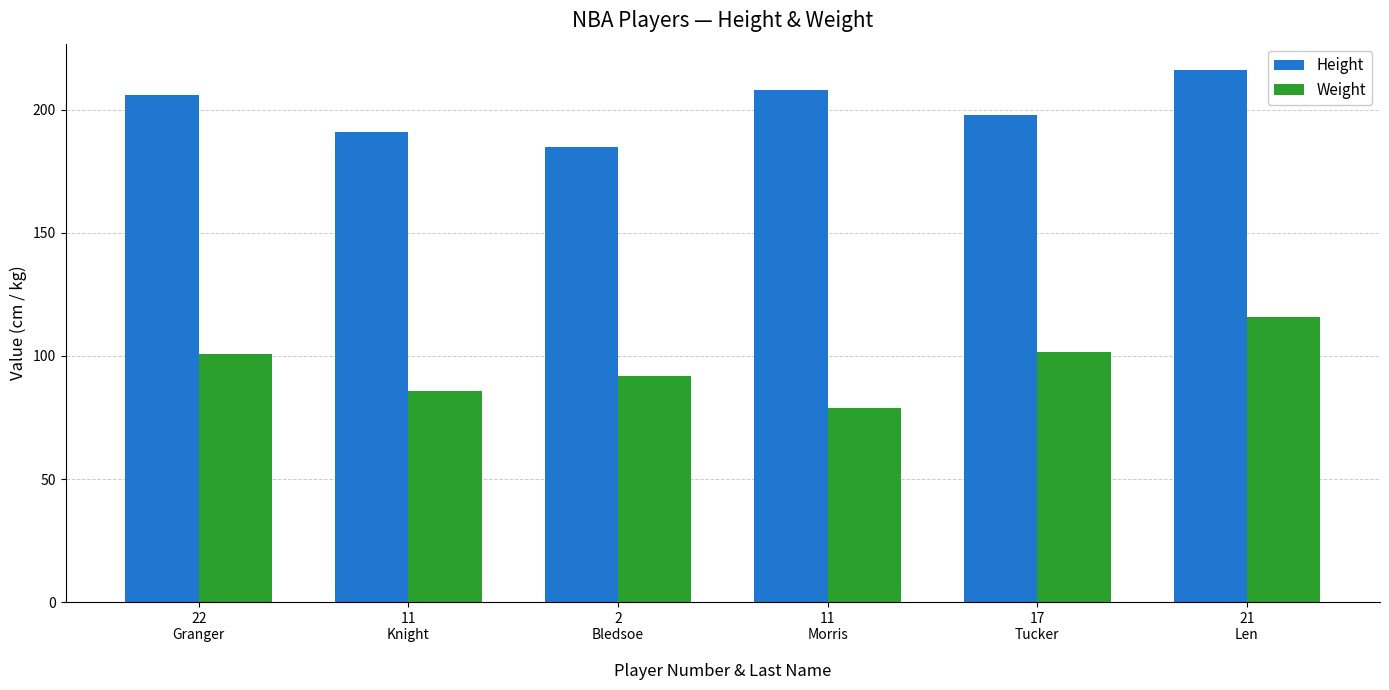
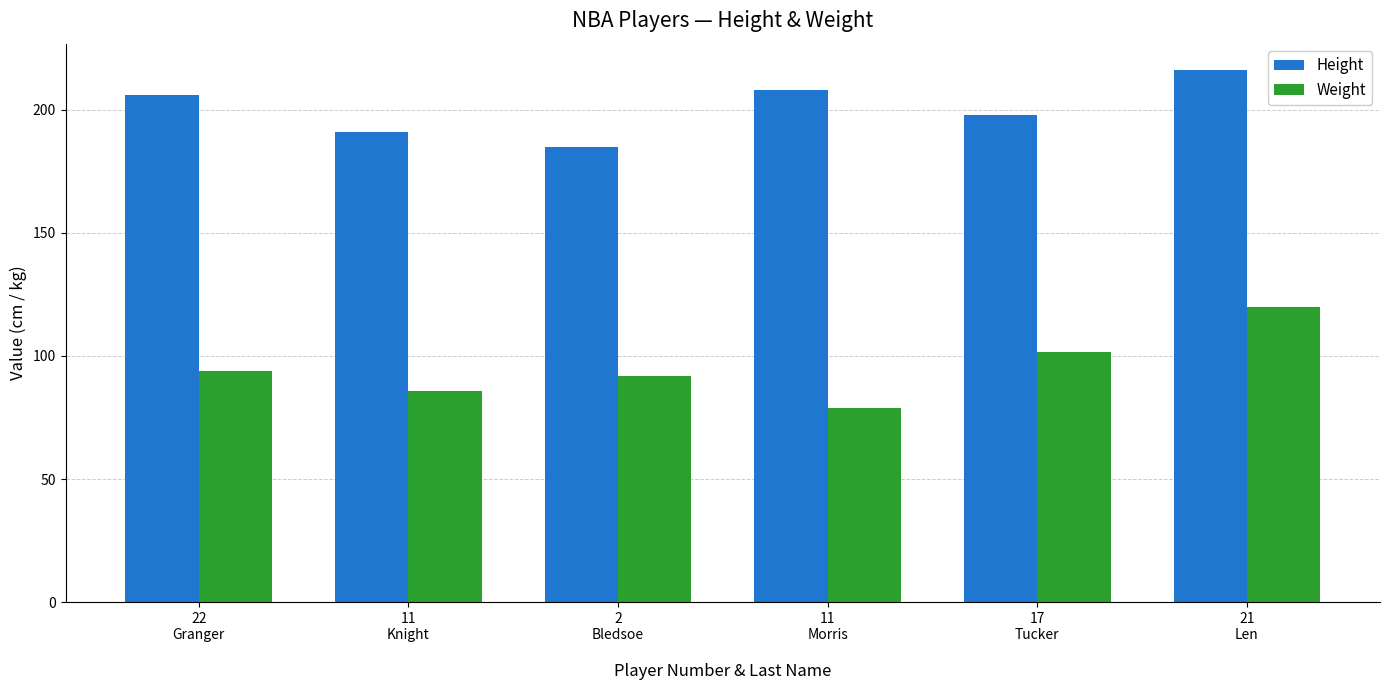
  {
    "Height": {
      "22 Granger": 206,
      "11 Knight": 191,
      "2 Bledsoe": 185,
      "11 Morris": 208,
      "17 Tucker": 198,
      "21 Len": 216
    },
    "Weight": {
-     "22 Granger": 101,
+     "22 Granger": 94,
      "11 Knight": 86,
      "2 Bledsoe": 92,
      "11 Morris": 79,
      "17 Tucker": 102,
-     "21 Len": 116
+     "21 Len": 120
    }
  }
